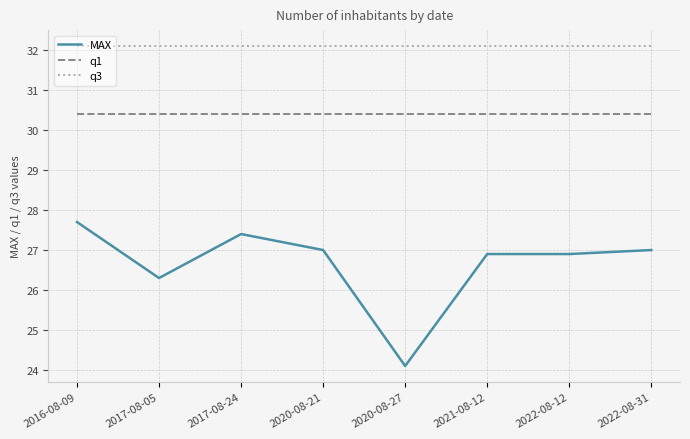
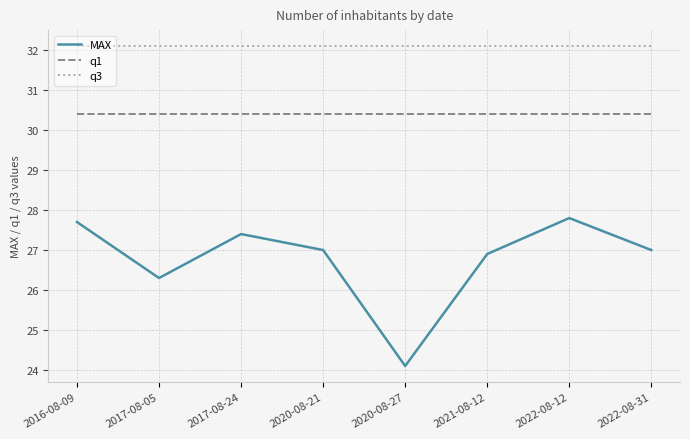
  {
    "MAX": {
      "2016-08-09": 27.7,
      "2017-08-05": 26.3,
      "2017-08-24": 27.4,
      "2020-08-21": 27.0,
      "2020-08-27": 24.1,
      "2021-08-12": 26.9,
-     "2022-08-12": 26.9,
+     "2022-08-12": 27.8,
      "2022-08-31": 27.0
    }
  }
